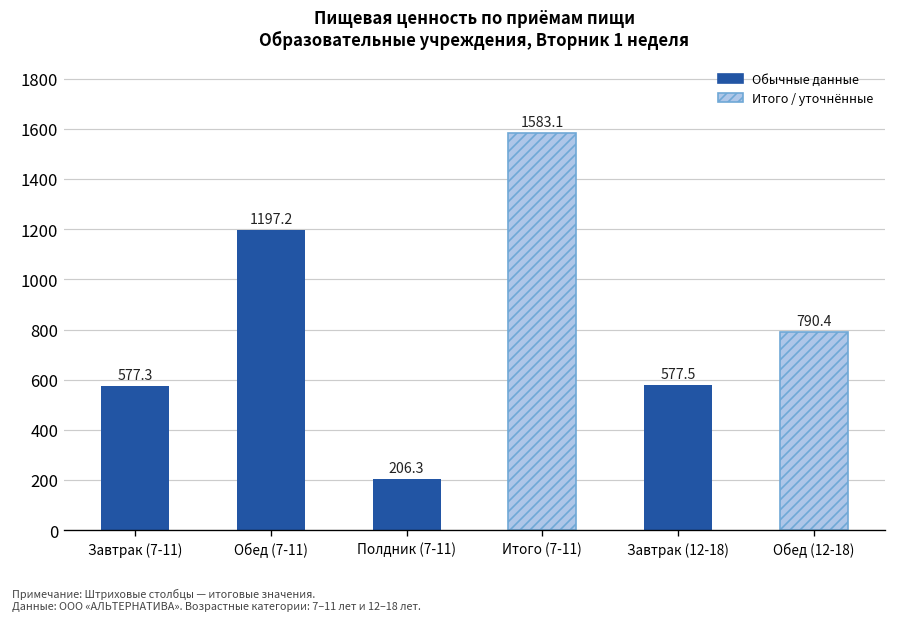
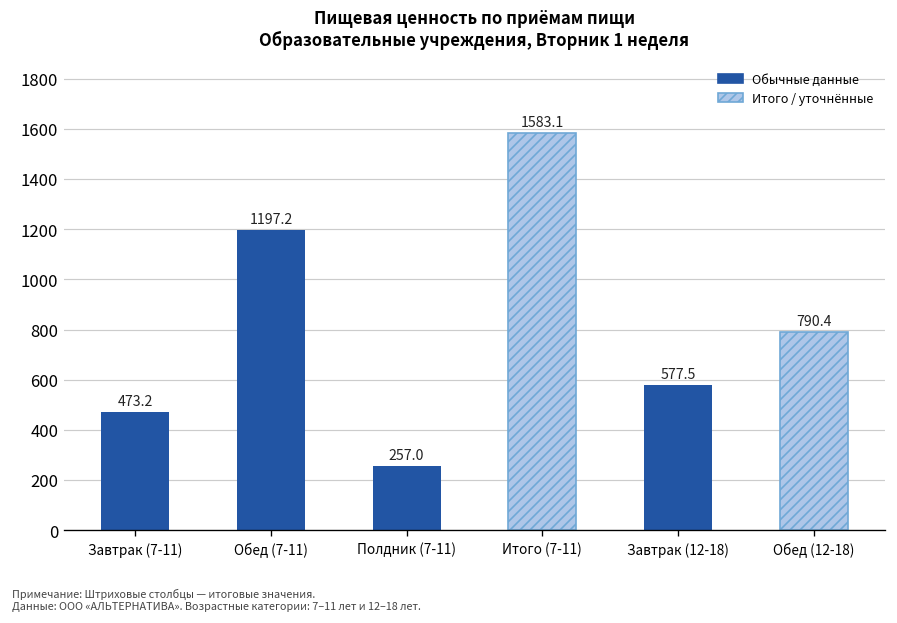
  {
-   "Завтрак (7-11)": 577.3,
+   "Завтрак (7-11)": 473.2,
    "Обед (7-11)": 1197.2,
-   "Полдник (7-11)": 206.3,
+   "Полдник (7-11)": 257.0,
    "Итого (7-11)": 1583.1,
    "Завтрак (12-18)": 577.5,
    "Обед (12-18)": 790.4
  }
